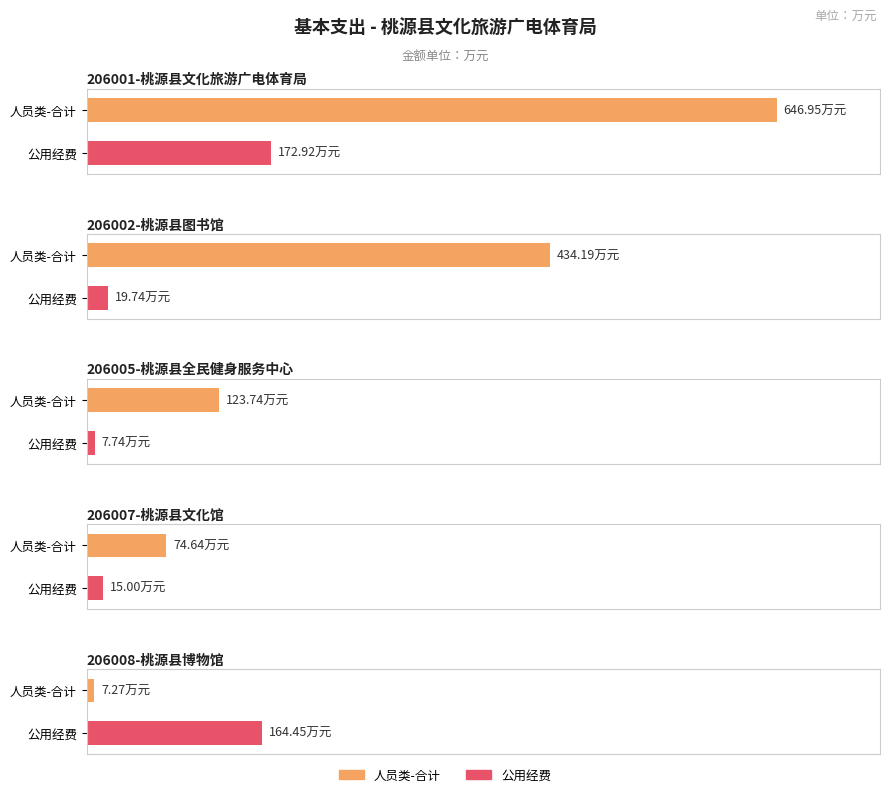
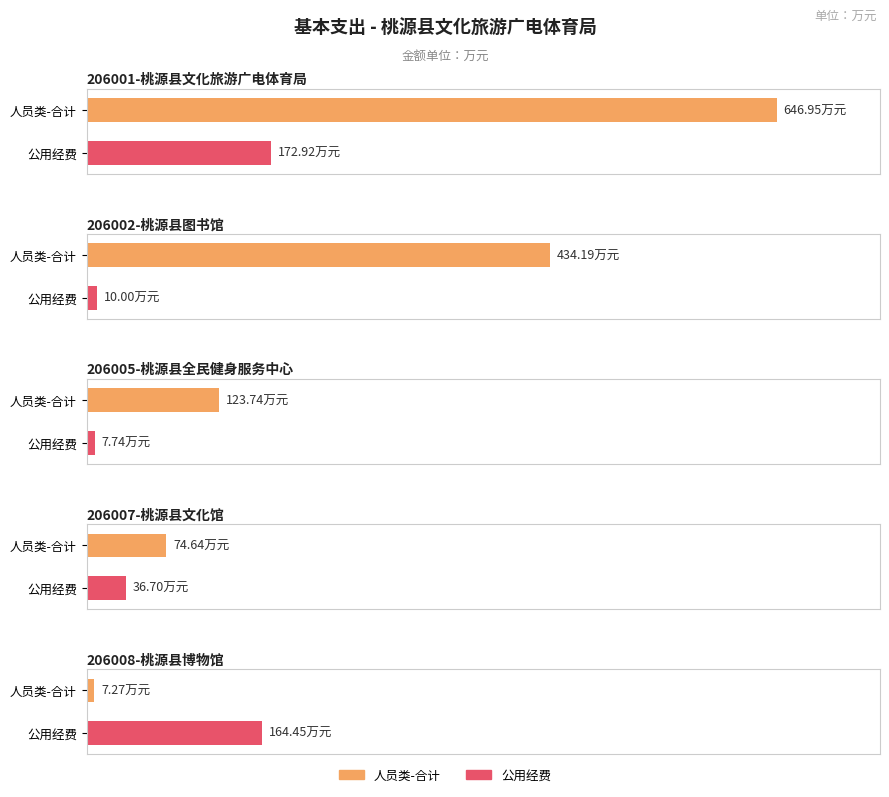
  {
    "206001-桃源县文化旅游广电体育局": {
      "人员类-合计": 646.95,
      "公用经费": 172.92
    },
    "206002-桃源县图书馆": {
      "人员类-合计": 434.19,
-     "公用经费": 19.74
+     "公用经费": 10.00
    },
    "206005-桃源县全民健身服务中心": {
      "人员类-合计": 123.74,
      "公用经费": 7.74
    },
    "206007-桃源县文化馆": {
      "人员类-合计": 74.64,
-     "公用经费": 15.00
+     "公用经费": 36.70
    },
    "206008-桃源县博物馆": {
      "人员类-合计": 7.27,
      "公用经费": 164.45
    }
  }
